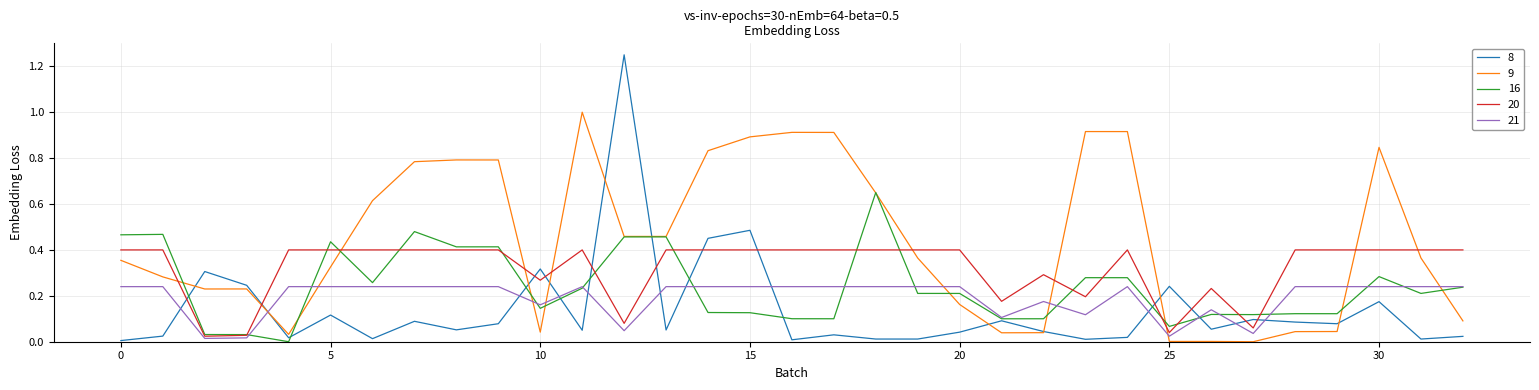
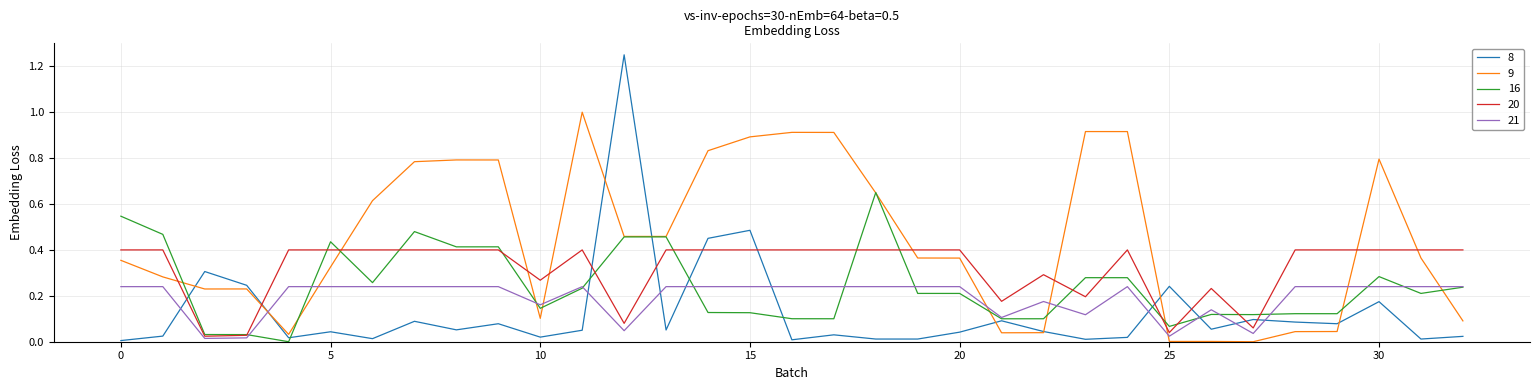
  {
    "8": {
      "0": 0.01,
-     "5": 0.12,
-     "10": 0.32,
+     "5": 0.04,
+     "10": 0.02,
      "15": 0.49,
      "20": 0.04,
      "25": 0.24,
      "30": 0.17
    },
    "9": {
      "0": 0.35,
      "5": 0.33,
-     "10": 0.04,
+     "10": 0.10,
      "15": 0.89,
-     "20": 0.16,
+     "20": 0.36,
      "25": 0.00,
-     "30": 0.85
+     "30": 0.80
    },
    "16": {
-     "0": 0.47,
+     "0": 0.55,
      "5": 0.44,
      "10": 0.15,
      "15": 0.13,
      "20": 0.21,
      "25": 0.07,
      "30": 0.28
    },
    "20": {
      "0": 0.40,
      "5": 0.40,
      "10": 0.27,
      "15": 0.40,
      "20": 0.40,
      "25": 0.04,
      "30": 0.40
    },
    "21": {
      "0": 0.24,
      "5": 0.24,
      "10": 0.16,
      "15": 0.24,
      "20": 0.24,
      "25": 0.02,
      "30": 0.24
    }
  }
